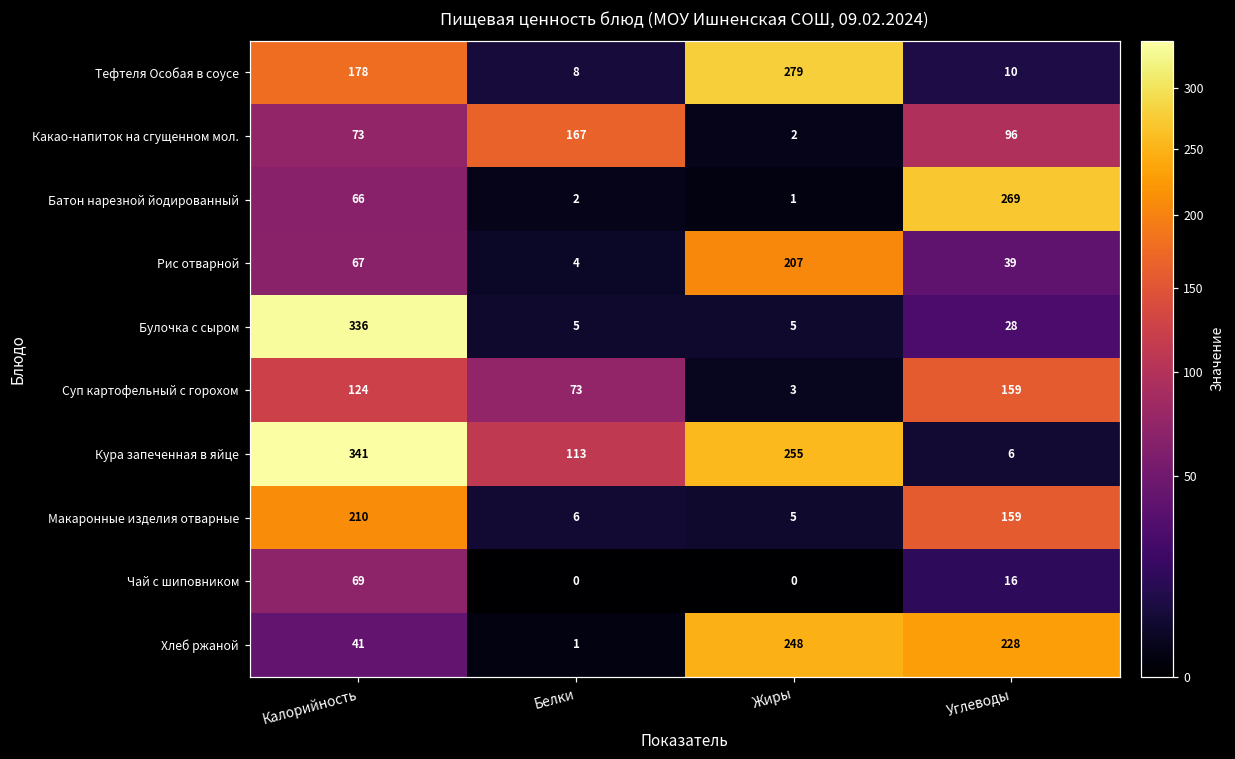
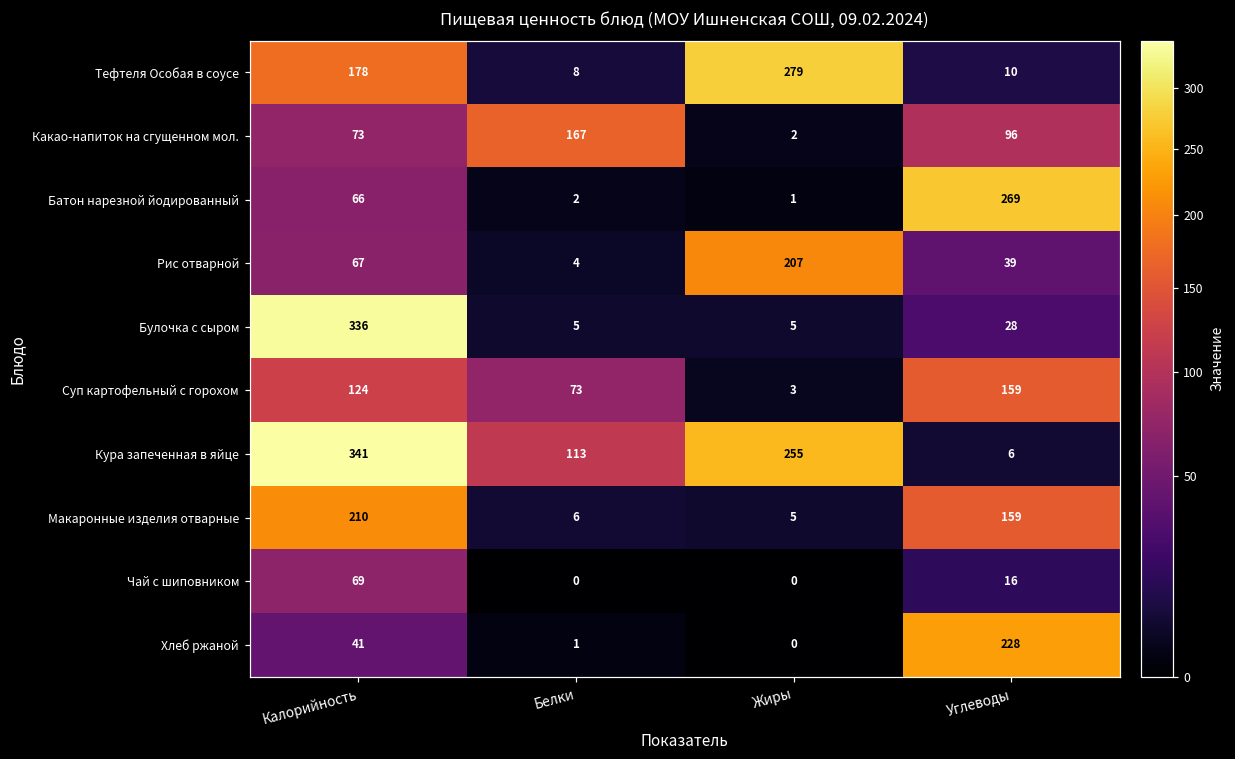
  {
    "Тефтеля Особая в соусе": {
      "Калорийность": 178,
      "Белки": 8,
      "Жиры": 279,
      "Углеводы": 10
    },
    "Какао-напиток на сгущенном мол.": {
      "Калорийность": 73,
      "Белки": 167,
      "Жиры": 2,
      "Углеводы": 96
    },
    "Батон нарезной йодированный": {
      "Калорийность": 66,
      "Белки": 2,
      "Жиры": 1,
      "Углеводы": 269
    },
    "Рис отварной": {
      "Калорийность": 67,
      "Белки": 4,
      "Жиры": 207,
      "Углеводы": 39
    },
    "Булочка с сыром": {
      "Калорийность": 336,
      "Белки": 5,
      "Жиры": 5,
      "Углеводы": 28
    },
    "Суп картофельный с горохом": {
      "Калорийность": 124,
      "Белки": 73,
      "Жиры": 3,
      "Углеводы": 159
    },
    "Кура запеченная в яйце": {
      "Калорийность": 341,
      "Белки": 113,
      "Жиры": 255,
      "Углеводы": 6
    },
    "Макаронные изделия отварные": {
      "Калорийность": 210,
      "Белки": 6,
      "Жиры": 5,
      "Углеводы": 159
    },
    "Чай с шиповником": {
      "Калорийность": 69,
      "Белки": 0,
      "Жиры": 0,
      "Углеводы": 16
    },
    "Хлеб ржаной": {
      "Калорийность": 41,
      "Белки": 1,
-     "Жиры": 248,
+     "Жиры": 0,
      "Углеводы": 228
    }
  }
